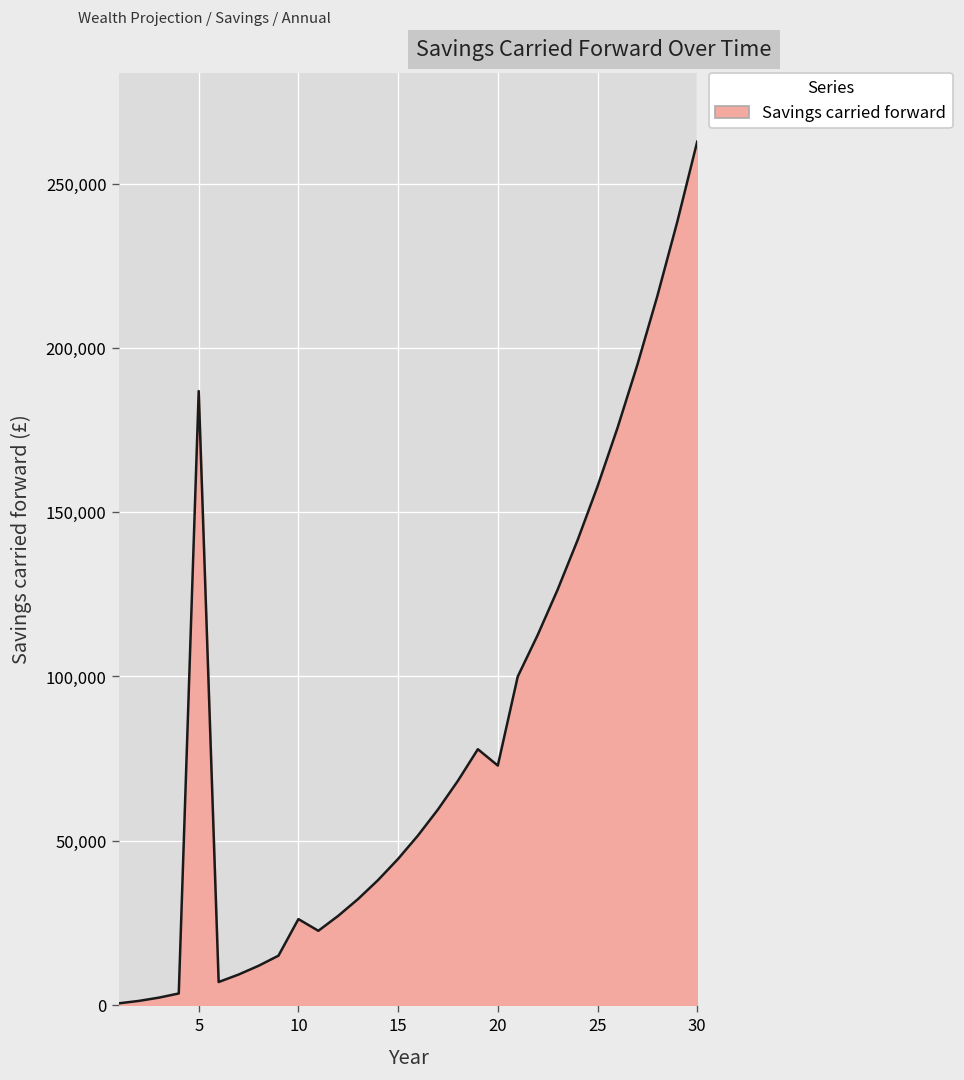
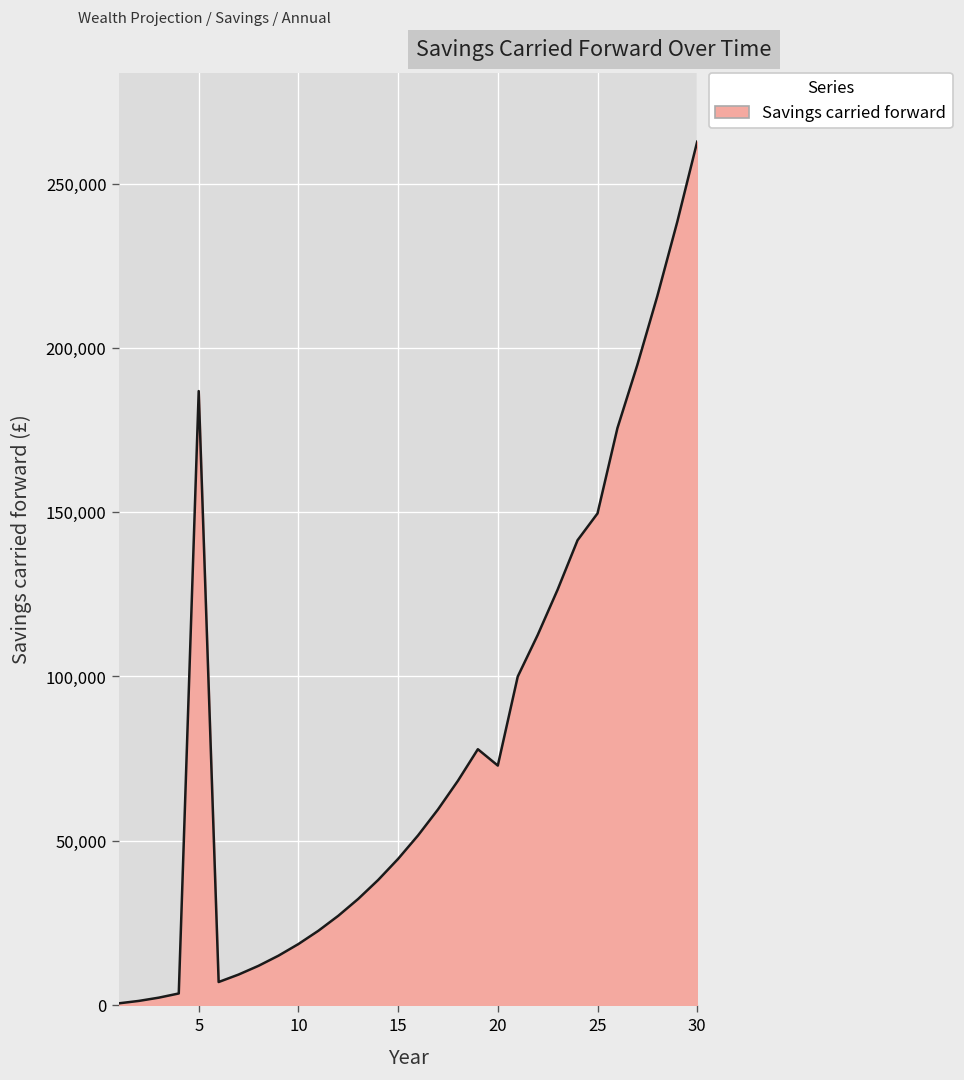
  {
    "5": "187,000",
-   "10": "26,000",
+   "10": "19,000",
    "15": "44,000",
    "20": "73,000",
-   "25": "158,000",
+   "25": "150,000",
    "30": "263,000"
  }
